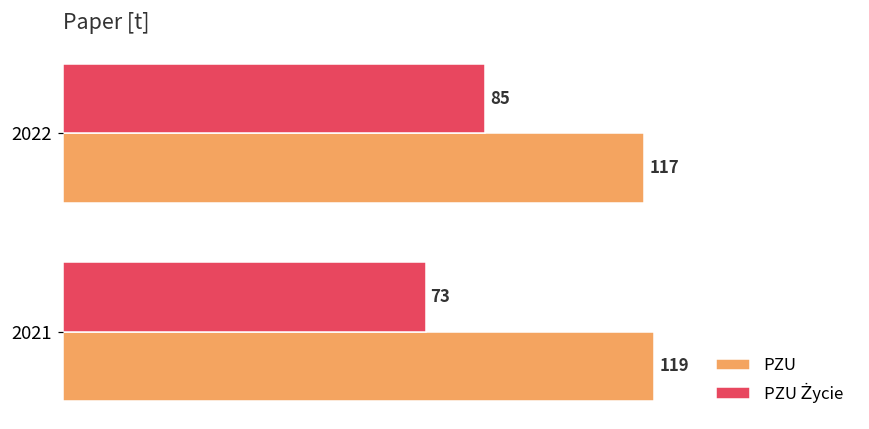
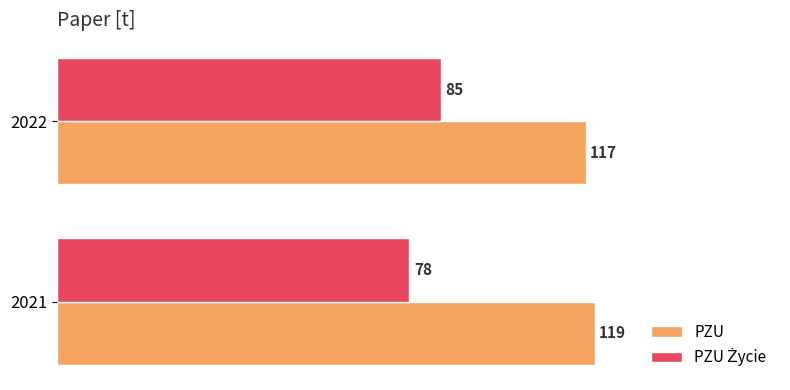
  {
    "PZU": {
      "2022": 117,
      "2021": 119
    },
    "PZU Życie": {
      "2022": 85,
-     "2021": 73
+     "2021": 78
    }
  }
